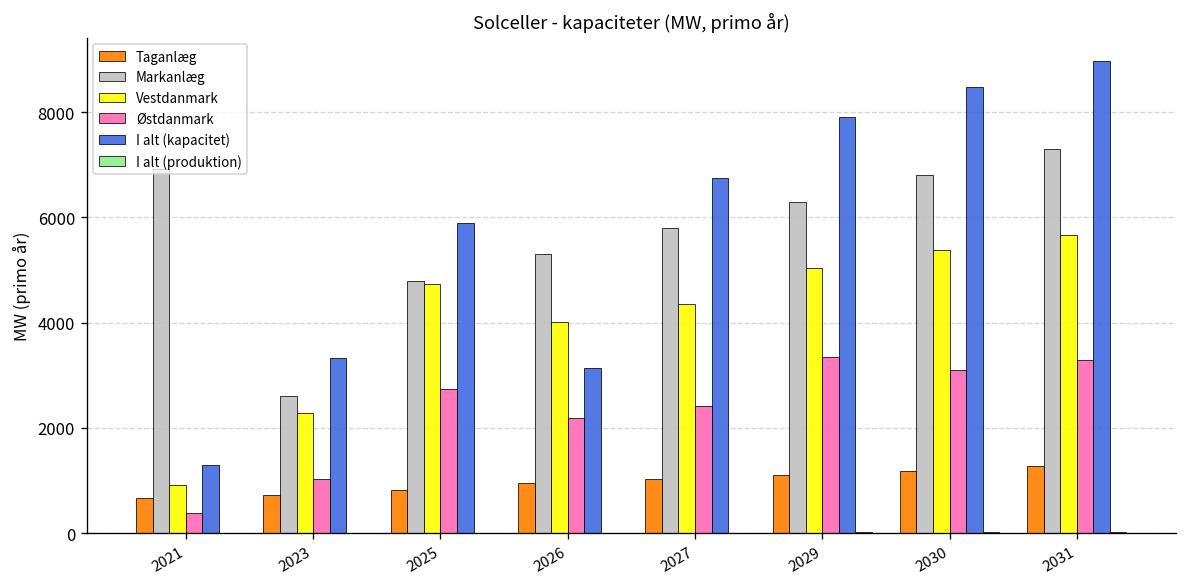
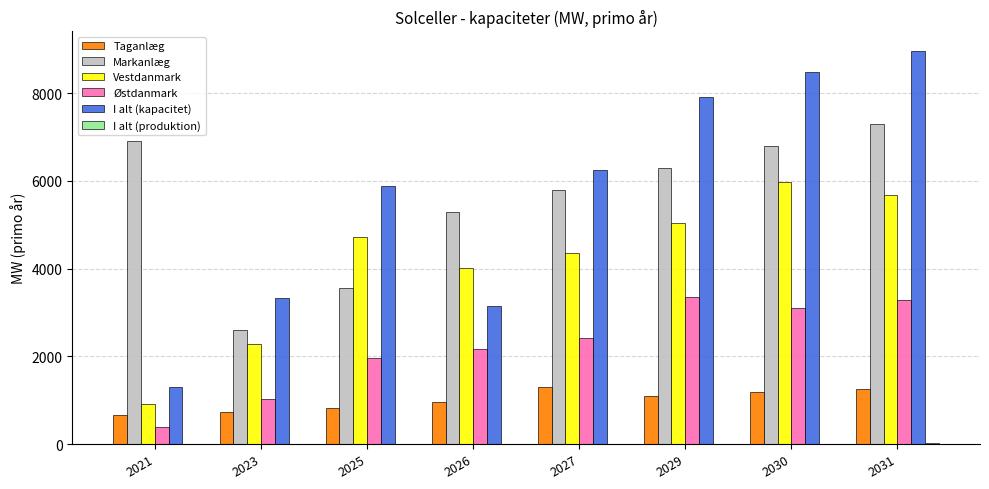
  {
    "Taganlæg": {
      "2021": 700,
      "2023": 700,
      "2025": 800,
      "2026": 1000,
-     "2027": 1000,
+     "2027": 1300,
      "2029": 1100,
      "2030": 1200,
      "2031": 1300
    },
    "Markanlæg": {
      "2021": 6900,
      "2023": 2600,
-     "2025": 4800,
+     "2025": 3600,
      "2026": 5300,
      "2027": 5800,
      "2029": 6300,
      "2030": 6800,
      "2031": 7300
    },
    "Vestdanmark": {
      "2021": 900,
      "2023": 2300,
      "2025": 4700,
      "2026": 4000,
      "2027": 4300,
      "2029": 5000,
-     "2030": 5400,
+     "2030": 6000,
      "2031": 5700
    },
    "Østdanmark": {
      "2021": 400,
      "2023": 1000,
-     "2025": 2700,
+     "2025": 2000,
      "2026": 2200,
      "2027": 2400,
      "2029": 3300,
      "2030": 3100,
      "2031": 3300
    },
    "I alt (kapacitet)": {
      "2021": 1300,
      "2023": 3300,
      "2025": 5900,
      "2026": 3100,
-     "2027": 6800,
+     "2027": 6300,
      "2029": 7900,
      "2030": 8500,
      "2031": 9000
    }
  }
